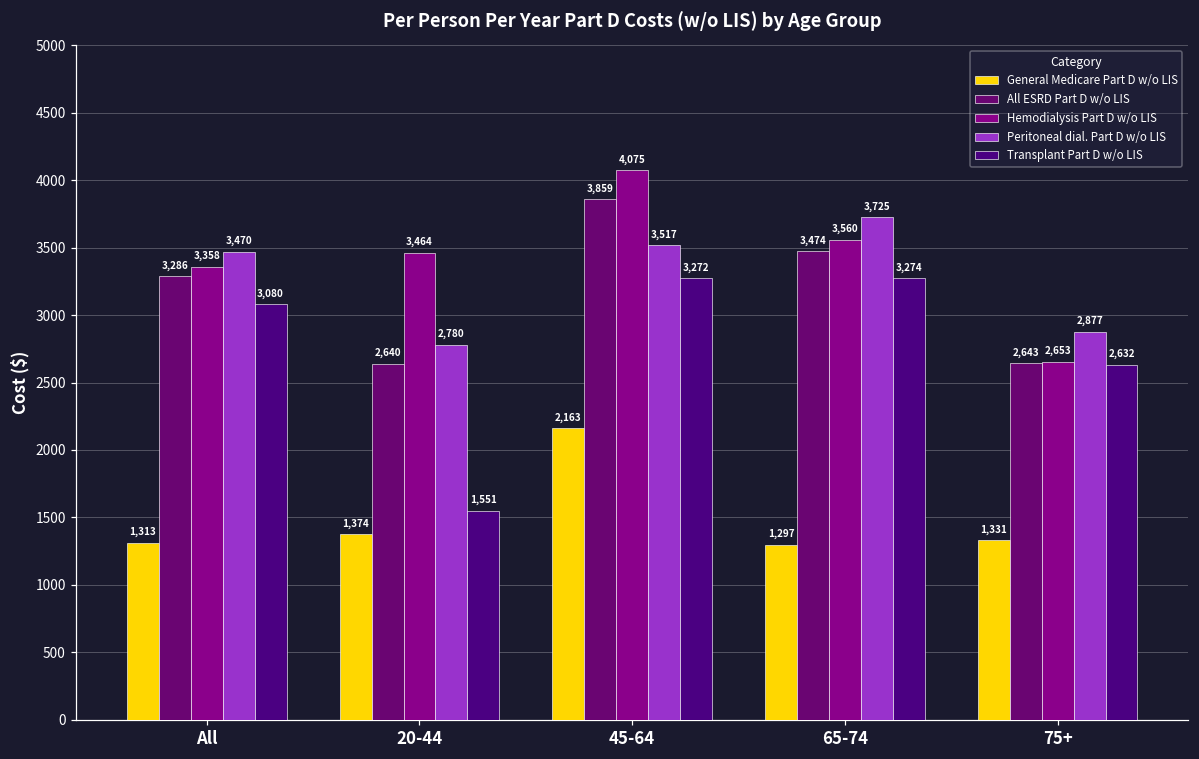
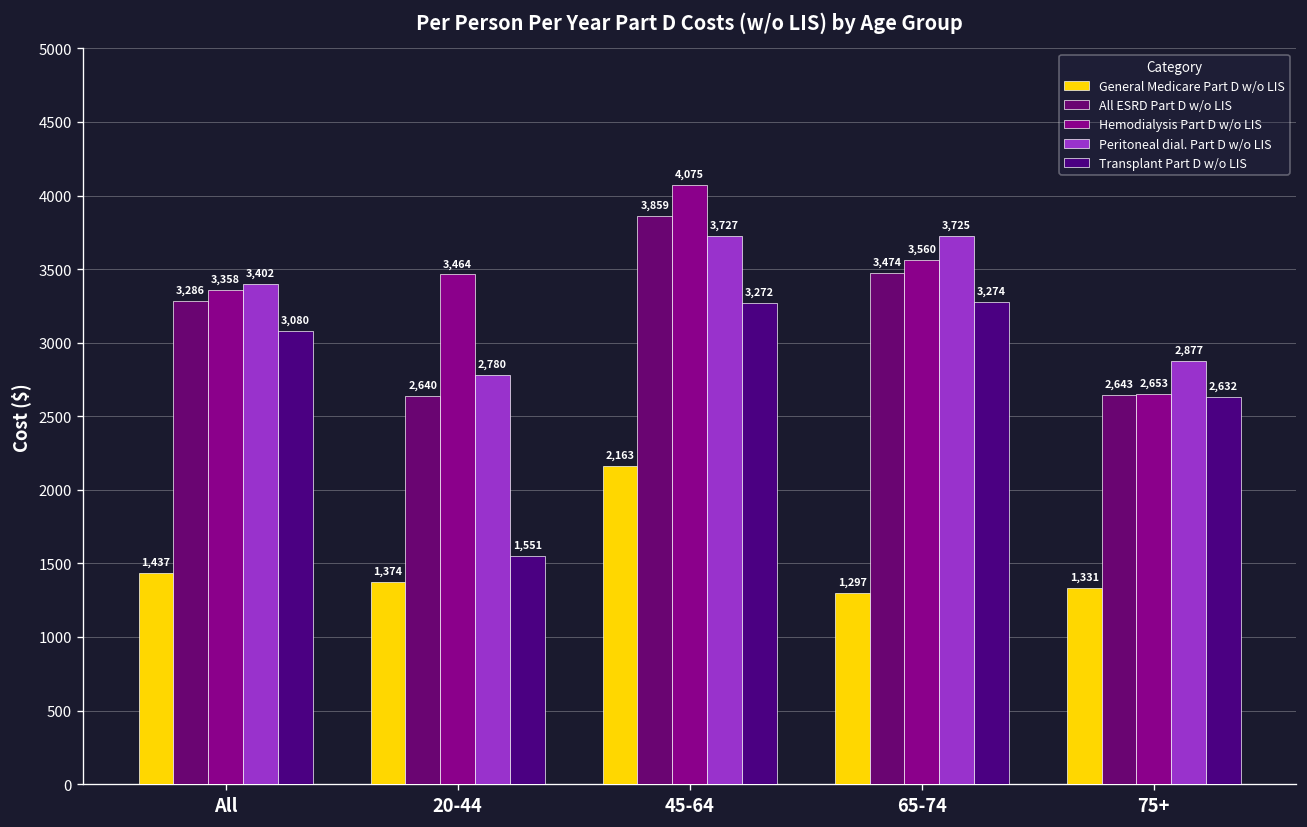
  {
    "General Medicare Part D w/o LIS": {
-     "All": "1,313",
+     "All": "1,437",
      "20-44": "1,374",
      "45-64": "2,163",
      "65-74": "1,297",
      "75+": "1,331"
    },
    "Peritoneal dial. Part D w/o LIS": {
-     "All": "3,470",
+     "All": "3,402",
      "20-44": "2,780",
-     "45-64": "3,517",
+     "45-64": "3,727",
      "65-74": "3,725",
      "75+": "2,877"
    }
  }
